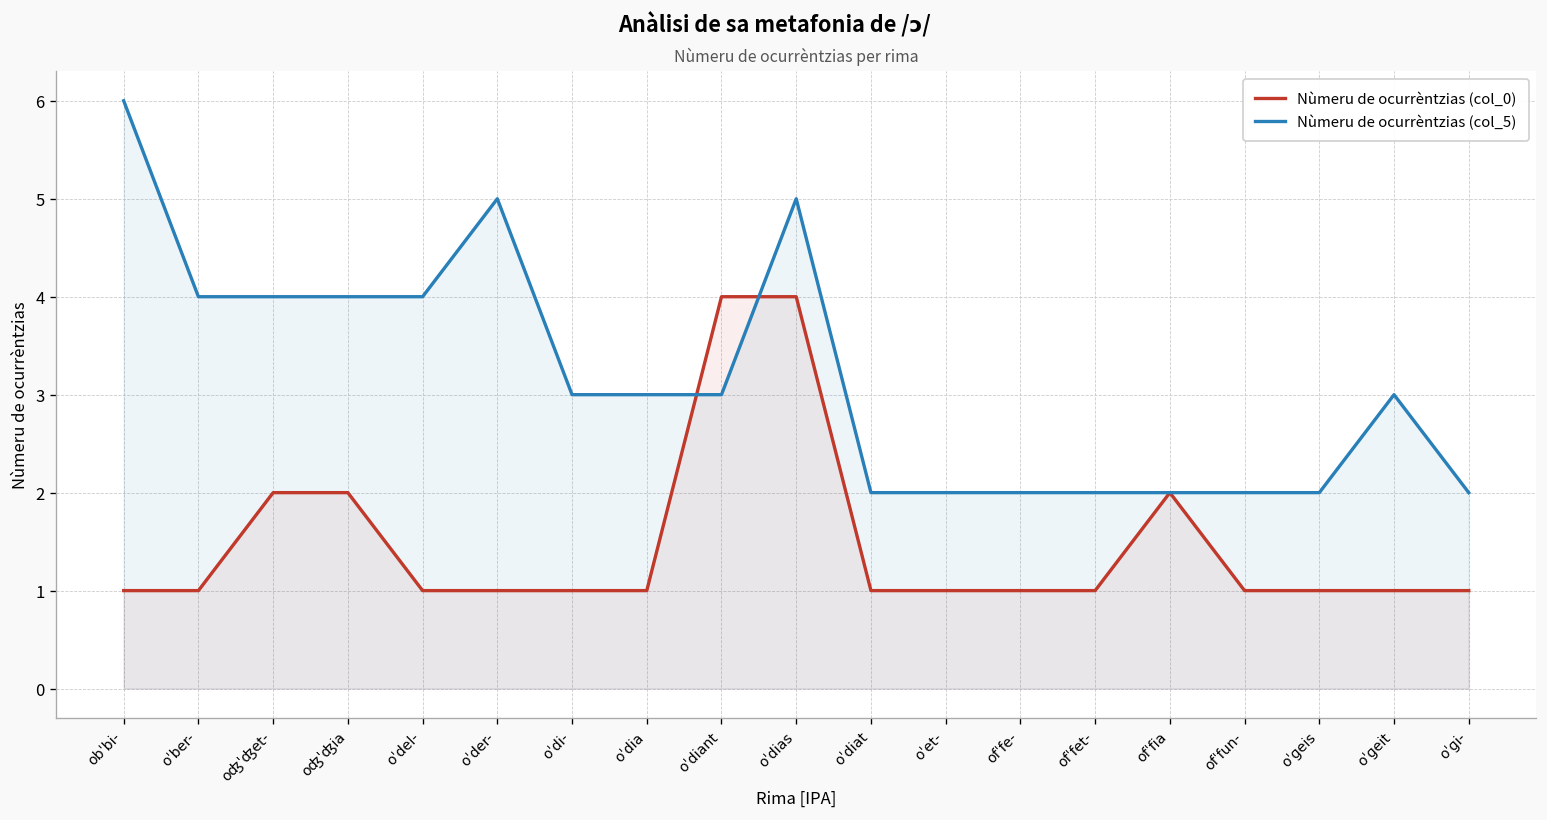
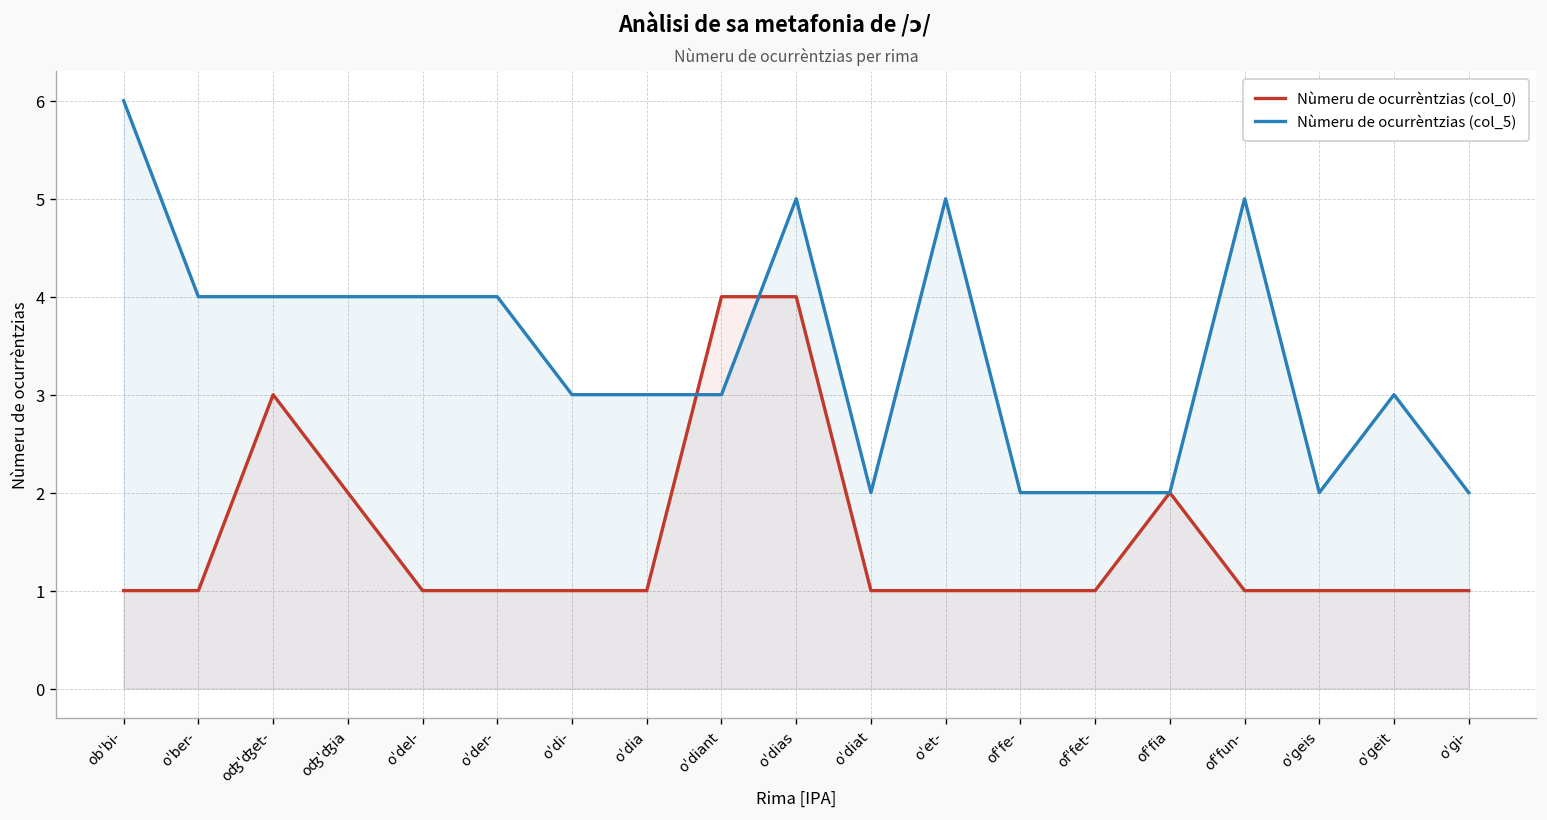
  {
    "Nùmeru de ocurrèntzias (col_0)": {
      "obˈbi-": 1,
      "oˈber-": 1,
-     "oʤˈʤet-": 2,
+     "oʤˈʤet-": 3,
      "oʤˈʤia": 2,
      "oˈdel-": 1,
      "oˈder-": 1,
      "oˈdi-": 1,
      "oˈdia": 1,
      "oˈdiant": 4,
      "oˈdias": 4,
      "oˈdiat": 1,
      "oˈet-": 1,
      "ofˈfe-": 1,
      "ofˈfet-": 1,
      "ofˈfun-": 1,
      "oˈɡeis": 1,
      "oˈɡeit": 1,
      "oˈɡi-": 1
    },
    "Nùmeru de ocurrèntzias (col_5)": {
      "obˈbi-": 6,
      "oˈber-": 4,
      "oʤˈʤet-": 4,
      "oʤˈʤia": 4,
      "oˈdel-": 4,
-     "oˈder-": 5,
+     "oˈder-": 4,
      "oˈdi-": 3,
      "oˈdia": 3,
      "oˈdiant": 3,
      "oˈdias": 5,
      "oˈdiat": 2,
-     "oˈet-": 2,
+     "oˈet-": 5,
      "ofˈfe-": 2,
      "ofˈfet-": 2,
-     "ofˈfun-": 2,
+     "ofˈfun-": 5,
      "oˈɡeis": 2,
      "oˈɡeit": 3,
      "oˈɡi-": 2
    }
  }
